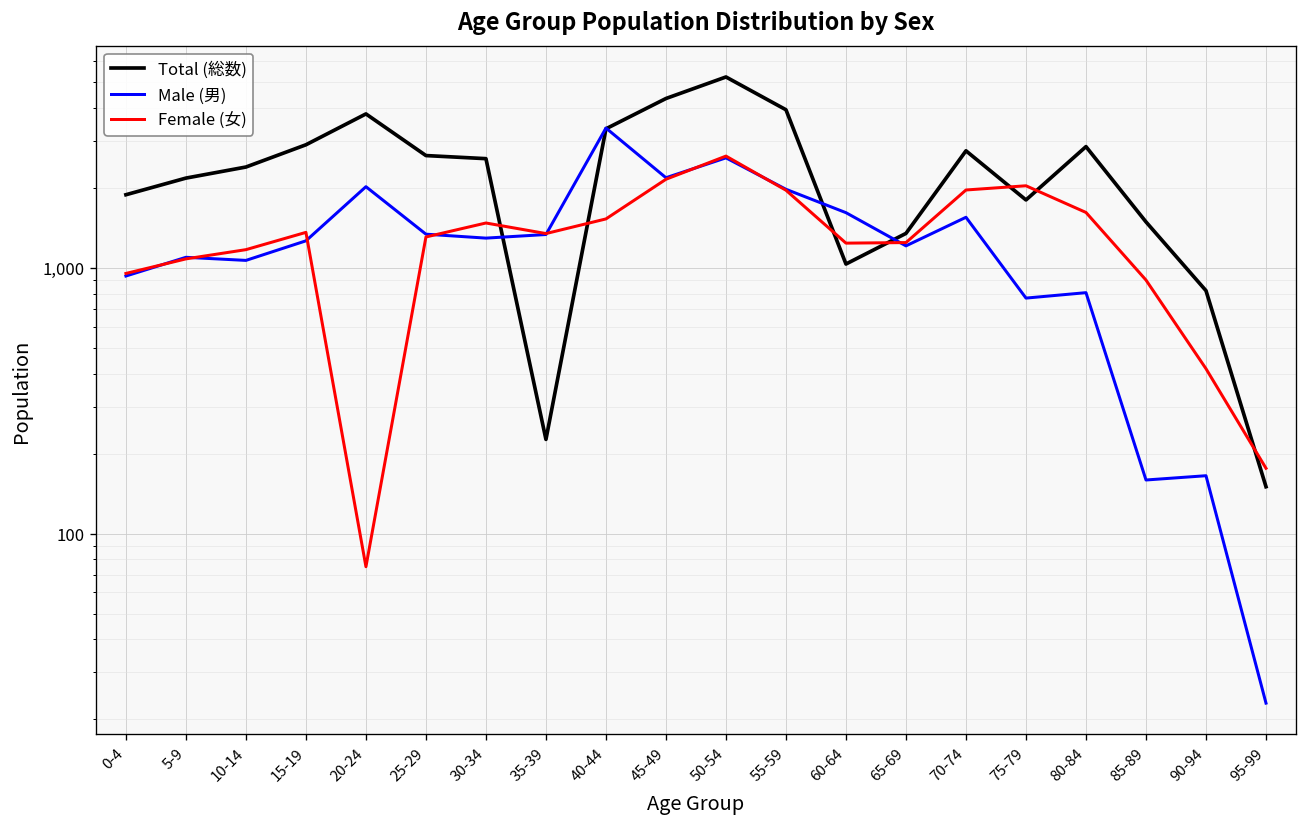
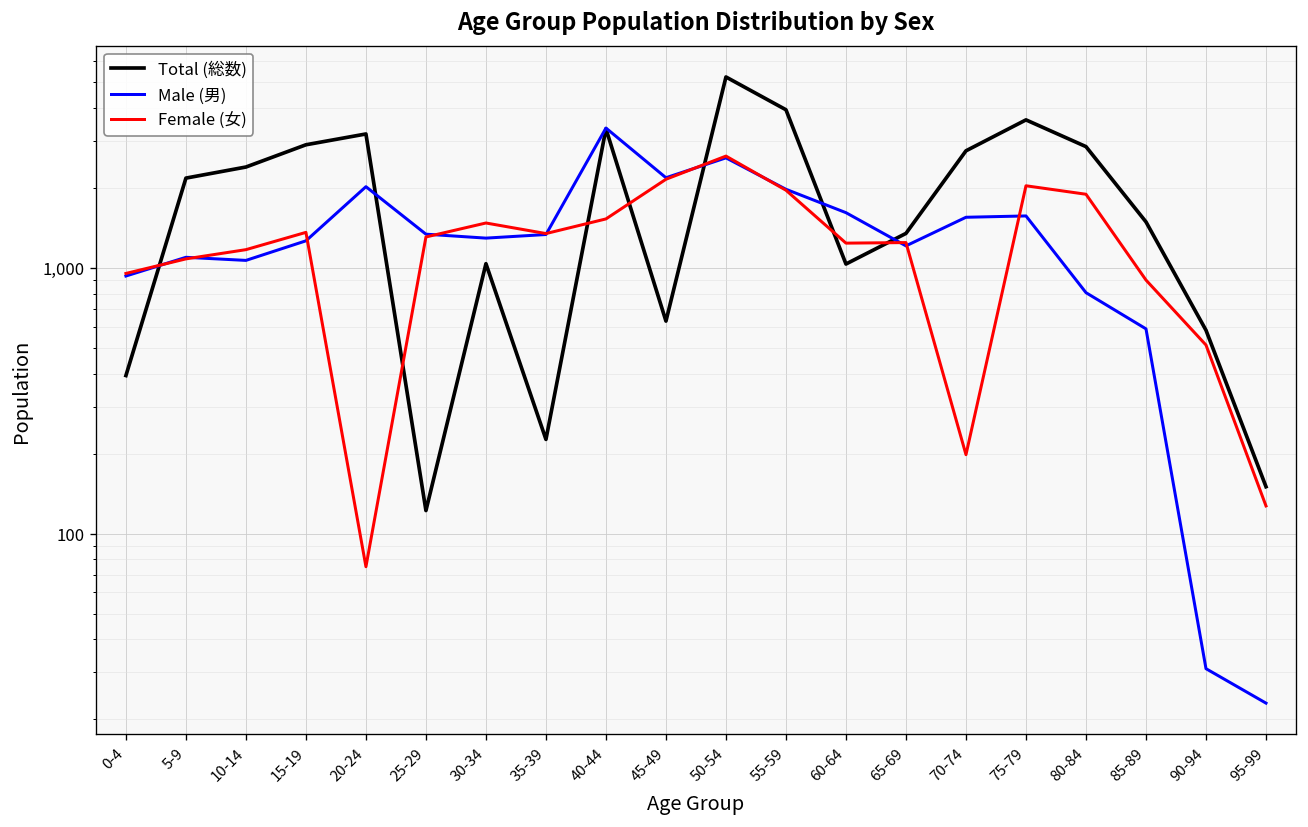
  {
    "Total (総数)": {
-     "0-4": "1,900",
+     "0-4": "390",
      "5-9": "2,200",
      "10-14": "2,400",
      "15-19": "2,900",
-     "20-24": "3,800",
-     "25-29": "2,600",
-     "30-34": "2,600",
+     "20-24": "3,200",
+     "25-29": "120",
+     "30-34": "1,000",
      "35-39": "230",
-     "45-49": "4,300",
+     "45-49": "630",
      "50-54": "5,200",
      "55-59": "3,900",
      "60-64": "1,000",
      "65-69": "1,300",
      "70-74": "2,800",
-     "75-79": "1,800",
+     "75-79": "3,600",
      "80-84": "2,900",
      "85-89": "1,500",
-     "90-94": "820",
+     "90-94": "580",
      "95-99": "150"
    },
    "Male (男)": {
      "10-14": "1,100",
      "15-19": "1,300",
      "20-24": "2,000",
      "30-34": "1,300",
      "60-64": "1,600",
      "65-69": "1,200",
      "70-74": "1,500",
-     "75-79": "770",
+     "75-79": "1,600",
      "80-84": "810",
-     "85-89": "160",
-     "90-94": "170",
+     "85-89": "590",
+     "90-94": "31",
      "95-99": "23"
    },
    "Female (女)": {
      "10-14": "1,200",
      "15-19": "1,400",
      "20-24": "75",
      "30-34": "1,500",
      "40-44": "1,500",
      "60-64": "1,200",
      "65-69": "1,200",
-     "70-74": "2,000",
+     "70-74": "200",
      "75-79": "2,000",
-     "80-84": "1,600",
+     "80-84": "1,900",
      "85-89": "900",
-     "90-94": "420",
-     "95-99": "180"
+     "90-94": "510",
+     "95-99": "130"
    }
  }
